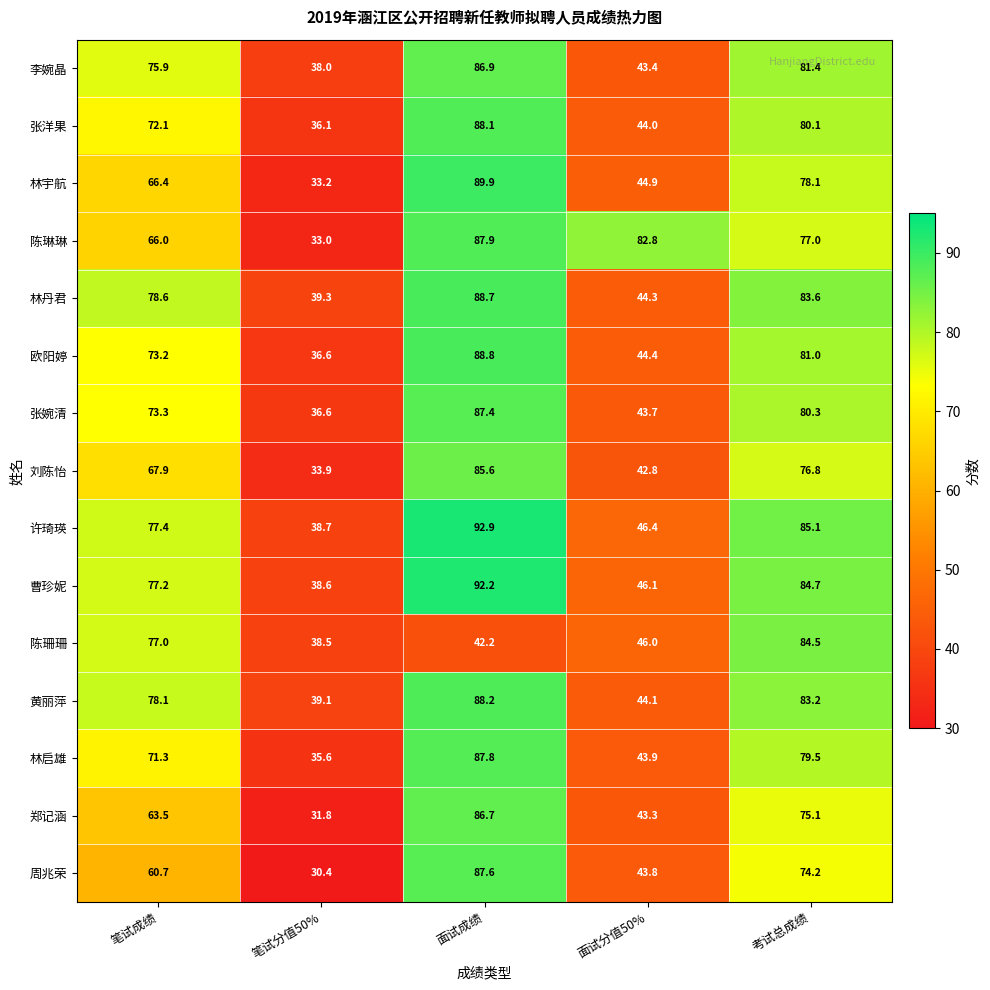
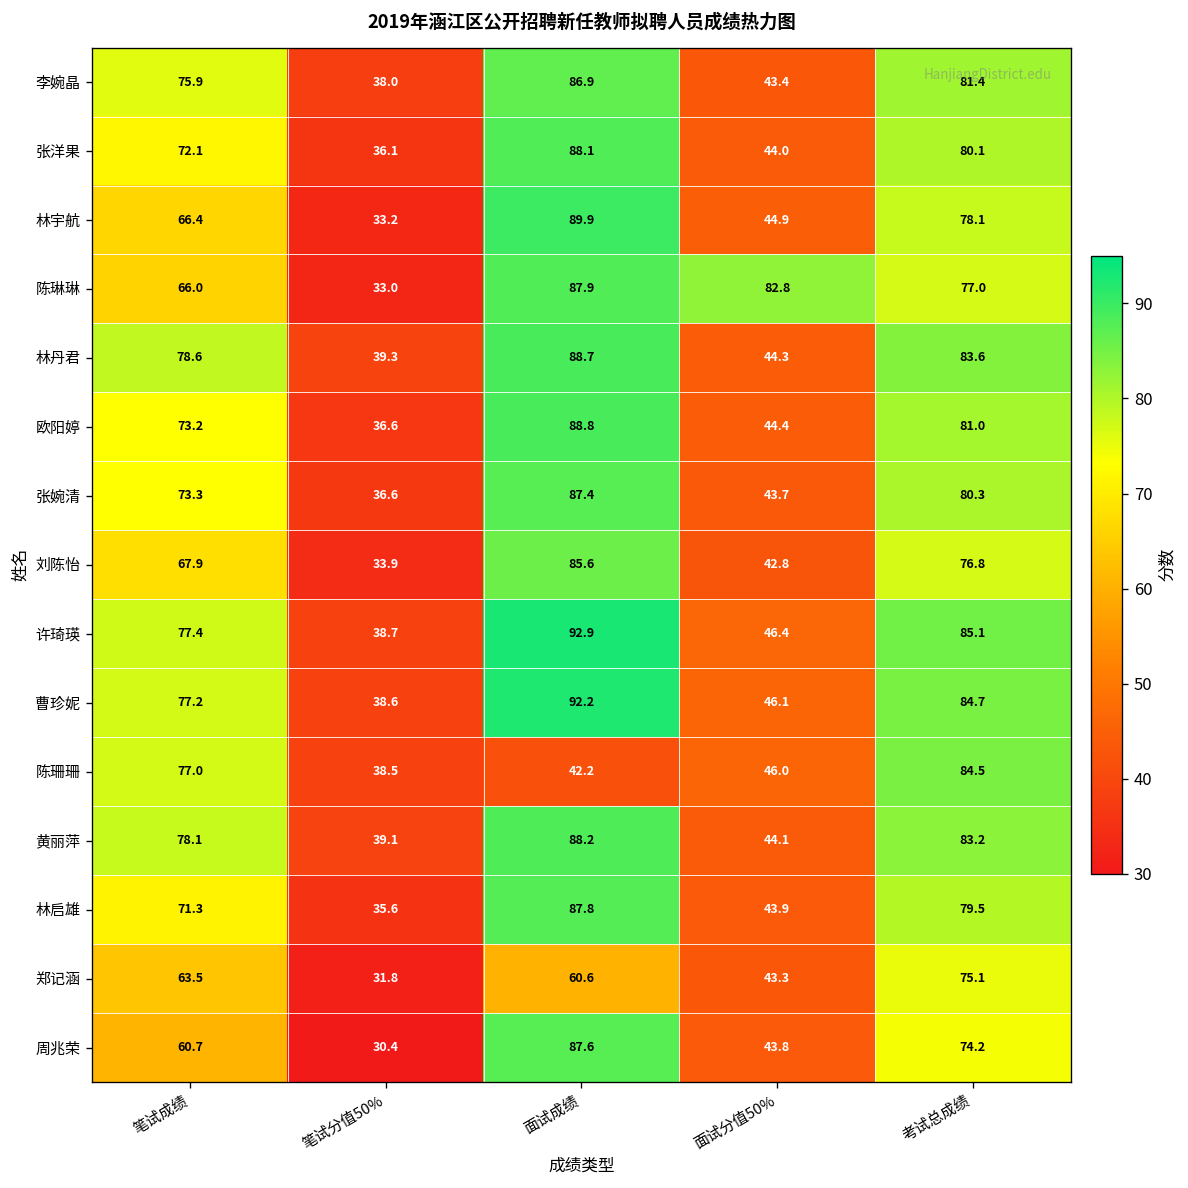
  {
    "李婉晶": {
      "笔试成绩": 75.9,
      "笔试分值50%": 38.0,
      "面试成绩": 86.9,
      "面试分值50%": 43.4
    },
    "张洋果": {
      "笔试成绩": 72.1,
      "笔试分值50%": 36.1,
      "面试成绩": 88.1,
      "面试分值50%": 44.0,
      "考试总成绩": 80.1
    },
    "林宇航": {
      "笔试成绩": 66.4,
      "笔试分值50%": 33.2,
      "面试成绩": 89.9,
      "面试分值50%": 44.9,
      "考试总成绩": 78.1
    },
    "陈琳琳": {
      "笔试成绩": 66.0,
      "笔试分值50%": 33.0,
      "面试成绩": 87.9,
      "面试分值50%": 82.8,
      "考试总成绩": 77.0
    },
    "林丹君": {
      "笔试成绩": 78.6,
      "笔试分值50%": 39.3,
      "面试成绩": 88.7,
      "面试分值50%": 44.3,
      "考试总成绩": 83.6
    },
    "欧阳婷": {
      "笔试成绩": 73.2,
      "笔试分值50%": 36.6,
      "面试成绩": 88.8,
      "面试分值50%": 44.4,
      "考试总成绩": 81.0
    },
    "张婉清": {
      "笔试成绩": 73.3,
      "笔试分值50%": 36.6,
      "面试成绩": 87.4,
      "面试分值50%": 43.7,
      "考试总成绩": 80.3
    },
    "刘陈怡": {
      "笔试成绩": 67.9,
      "笔试分值50%": 33.9,
      "面试成绩": 85.6,
      "面试分值50%": 42.8,
      "考试总成绩": 76.8
    },
    "许琦瑛": {
      "笔试成绩": 77.4,
      "笔试分值50%": 38.7,
      "面试成绩": 92.9,
      "面试分值50%": 46.4,
      "考试总成绩": 85.1
    },
    "曹珍妮": {
      "笔试成绩": 77.2,
      "笔试分值50%": 38.6,
      "面试成绩": 92.2,
      "面试分值50%": 46.1,
      "考试总成绩": 84.7
    },
    "陈珊珊": {
      "笔试成绩": 77.0,
      "笔试分值50%": 38.5,
      "面试成绩": 42.2,
      "面试分值50%": 46.0,
      "考试总成绩": 84.5
    },
    "黄丽萍": {
      "笔试成绩": 78.1,
      "笔试分值50%": 39.1,
      "面试成绩": 88.2,
      "面试分值50%": 44.1,
      "考试总成绩": 83.2
    },
    "林启雄": {
      "笔试成绩": 71.3,
      "笔试分值50%": 35.6,
      "面试成绩": 87.8,
      "面试分值50%": 43.9,
      "考试总成绩": 79.5
    },
    "郑记涵": {
      "笔试成绩": 63.5,
      "笔试分值50%": 31.8,
-     "面试成绩": 86.7,
+     "面试成绩": 60.6,
      "面试分值50%": 43.3,
      "考试总成绩": 75.1
    },
    "周兆荣": {
      "笔试成绩": 60.7,
      "笔试分值50%": 30.4,
      "面试成绩": 87.6,
      "面试分值50%": 43.8,
      "考试总成绩": 74.2
    }
  }
